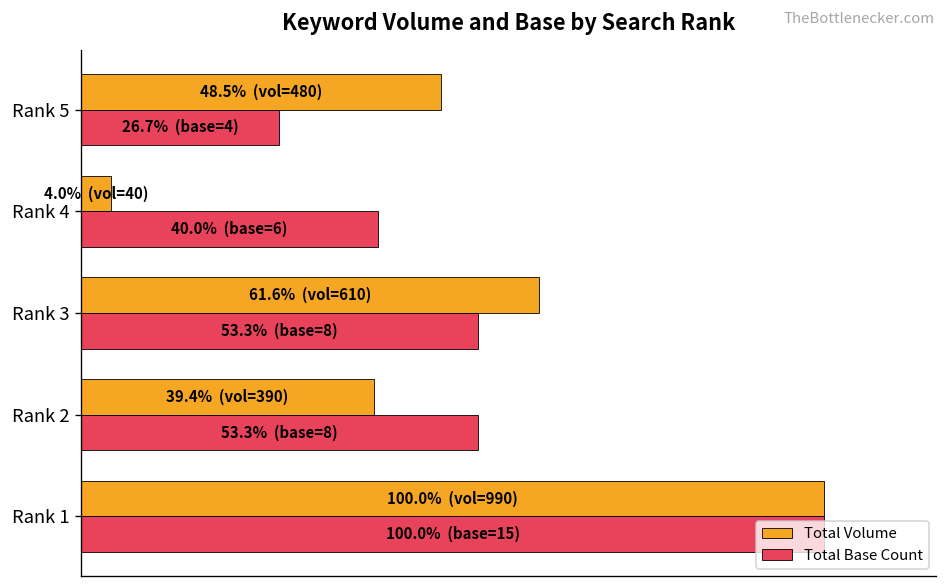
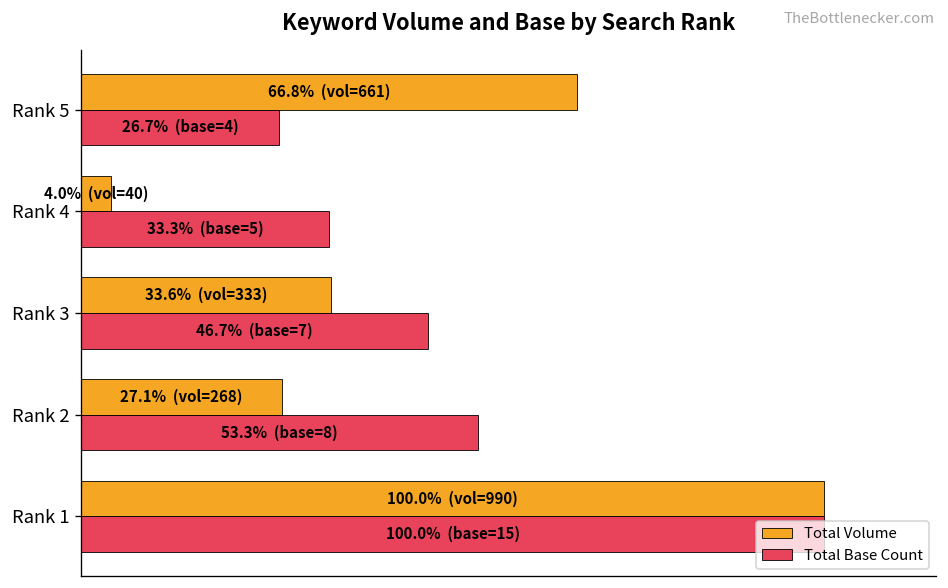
  {
    "Total Volume": {
-     "Rank 5": "48.5% (vol=480)",
+     "Rank 5": "66.8% (vol=661)",
      "Rank 4": "4.0%",
-     "Rank 3": "61.6% (vol=610)",
-     "Rank 2": "39.4% (vol=390)",
+     "Rank 3": "33.6% (vol=333)",
+     "Rank 2": "27.1% (vol=268)",
      "Rank 1": "100.0%"
    },
    "Total Base Count": {
      "Rank 5": "26.7%",
-     "Rank 4": "40.0% (base=6)",
-     "Rank 3": "53.3% (base=8)",
+     "Rank 4": "33.3% (base=5)",
+     "Rank 3": "46.7% (base=7)",
      "Rank 2": "53.3%"
    }
  }
